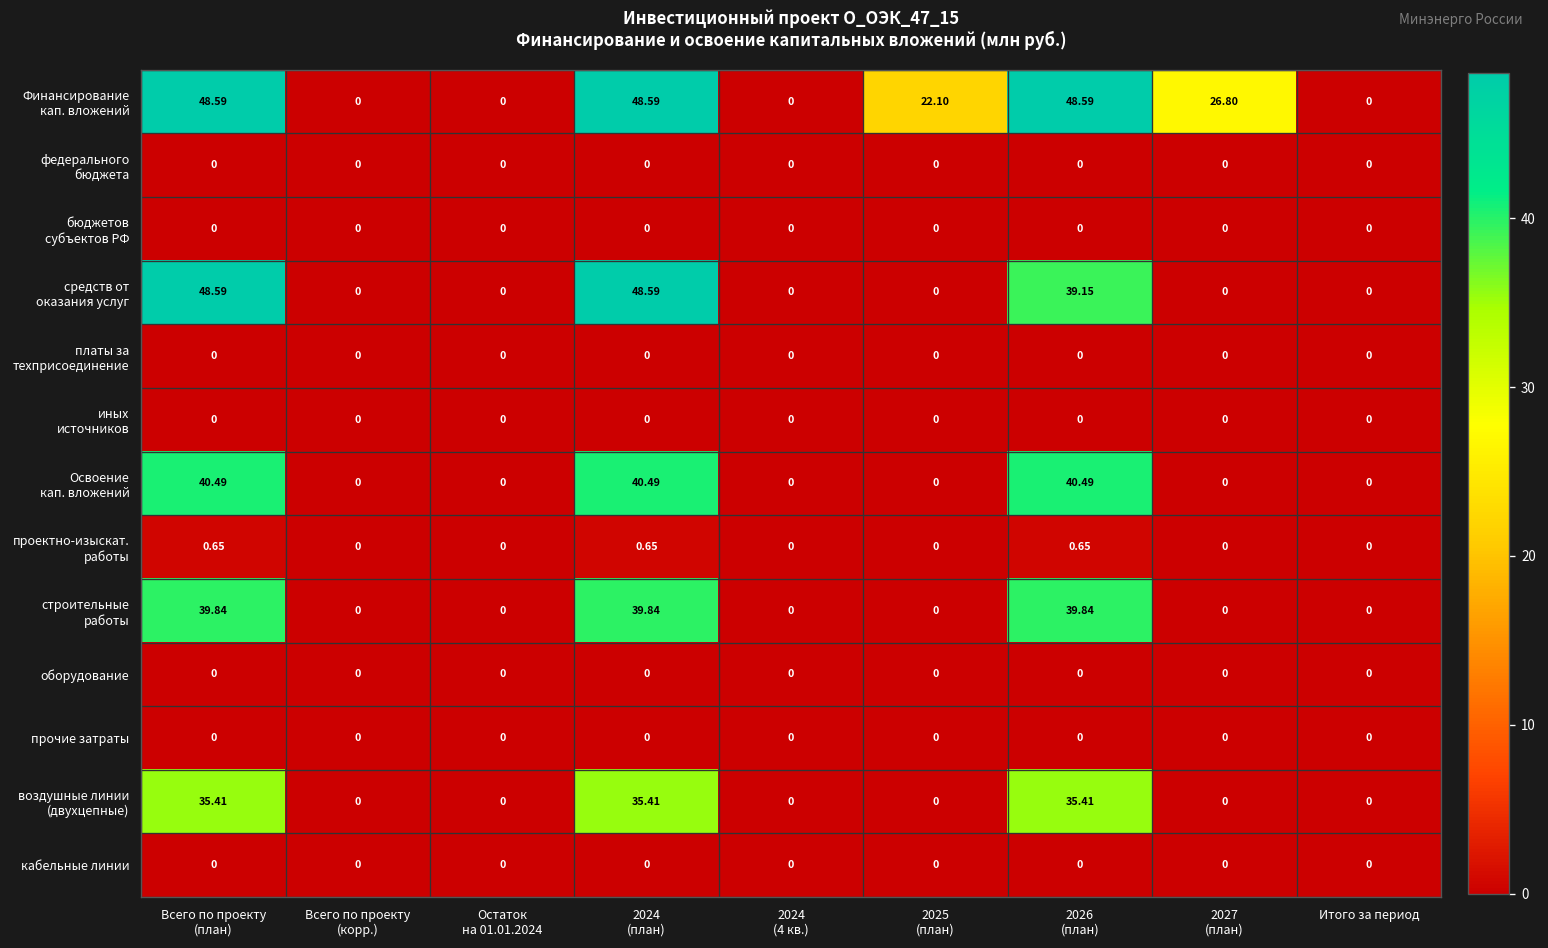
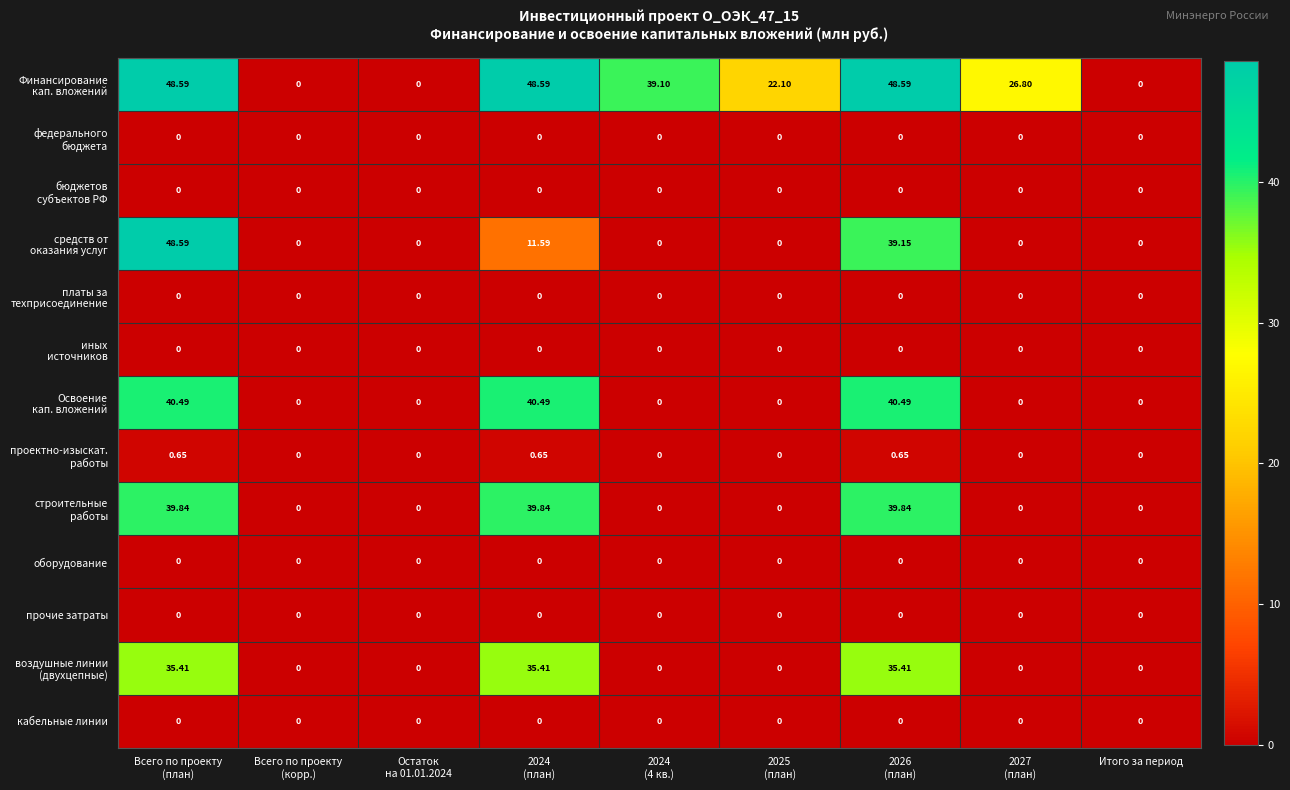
  {
    "Финансирование кап. вложений": {
      "Всего по проекту (план)": 48.59,
      "Всего по проекту (корр.)": 0,
      "Остаток на 01.01.2024": 0,
      "2024 (план)": 48.59,
-     "2024 (4 кв.)": 0,
+     "2024 (4 кв.)": 39.10,
      "2025 (план)": 22.10,
      "2026 (план)": 48.59,
      "2027 (план)": 26.80,
      "Итого за период": 0
    },
    "федерального бюджета": {
      "Всего по проекту (план)": 0,
      "Всего по проекту (корр.)": 0,
      "Остаток на 01.01.2024": 0,
      "2024 (план)": 0,
      "2024 (4 кв.)": 0,
      "2025 (план)": 0,
      "2026 (план)": 0,
      "2027 (план)": 0,
      "Итого за период": 0
    },
    "бюджетов субъектов РФ": {
      "Всего по проекту (план)": 0,
      "Всего по проекту (корр.)": 0,
      "Остаток на 01.01.2024": 0,
      "2024 (план)": 0,
      "2024 (4 кв.)": 0,
      "2025 (план)": 0,
      "2026 (план)": 0,
      "2027 (план)": 0,
      "Итого за период": 0
    },
    "средств от оказания услуг": {
      "Всего по проекту (план)": 48.59,
      "Всего по проекту (корр.)": 0,
      "Остаток на 01.01.2024": 0,
-     "2024 (план)": 48.59,
+     "2024 (план)": 11.59,
      "2024 (4 кв.)": 0,
      "2025 (план)": 0,
      "2026 (план)": 39.15,
      "2027 (план)": 0,
      "Итого за период": 0
    },
    "платы за техприсоединение": {
      "Всего по проекту (план)": 0,
      "Всего по проекту (корр.)": 0,
      "Остаток на 01.01.2024": 0,
      "2024 (план)": 0,
      "2024 (4 кв.)": 0,
      "2025 (план)": 0,
      "2026 (план)": 0,
      "2027 (план)": 0,
      "Итого за период": 0
    },
    "иных источников": {
      "Всего по проекту (план)": 0,
      "Всего по проекту (корр.)": 0,
      "Остаток на 01.01.2024": 0,
      "2024 (план)": 0,
      "2024 (4 кв.)": 0,
      "2025 (план)": 0,
      "2026 (план)": 0,
      "2027 (план)": 0,
      "Итого за период": 0
    },
    "Освоение кап. вложений": {
      "Всего по проекту (план)": 40.49,
      "Всего по проекту (корр.)": 0,
      "Остаток на 01.01.2024": 0,
      "2024 (план)": 40.49,
      "2024 (4 кв.)": 0,
      "2025 (план)": 0,
      "2026 (план)": 40.49,
      "2027 (план)": 0,
      "Итого за период": 0
    },
    "проектно-изыскат. работы": {
      "Всего по проекту (план)": 0.65,
      "Всего по проекту (корр.)": 0,
      "Остаток на 01.01.2024": 0,
      "2024 (план)": 0.65,
      "2024 (4 кв.)": 0,
      "2025 (план)": 0,
      "2026 (план)": 0.65,
      "2027 (план)": 0,
      "Итого за период": 0
    },
    "строительные работы": {
      "Всего по проекту (план)": 39.84,
      "Всего по проекту (корр.)": 0,
      "Остаток на 01.01.2024": 0,
      "2024 (план)": 39.84,
      "2024 (4 кв.)": 0,
      "2025 (план)": 0,
      "2026 (план)": 39.84,
      "2027 (план)": 0,
      "Итого за период": 0
    },
    "оборудование": {
      "Всего по проекту (план)": 0,
      "Всего по проекту (корр.)": 0,
      "Остаток на 01.01.2024": 0,
      "2024 (план)": 0,
      "2024 (4 кв.)": 0,
      "2025 (план)": 0,
      "2026 (план)": 0,
      "2027 (план)": 0,
      "Итого за период": 0
    },
    "прочие затраты": {
      "Всего по проекту (план)": 0,
      "Всего по проекту (корр.)": 0,
      "Остаток на 01.01.2024": 0,
      "2024 (план)": 0,
      "2024 (4 кв.)": 0,
      "2025 (план)": 0,
      "2026 (план)": 0,
      "2027 (план)": 0,
      "Итого за период": 0
    },
    "воздушные линии (двухцепные)": {
      "Всего по проекту (план)": 35.41,
      "Всего по проекту (корр.)": 0,
      "Остаток на 01.01.2024": 0,
      "2024 (план)": 35.41,
      "2024 (4 кв.)": 0,
      "2025 (план)": 0,
      "2026 (план)": 35.41,
      "2027 (план)": 0,
      "Итого за период": 0
    },
    "кабельные линии": {
      "Всего по проекту (план)": 0,
      "Всего по проекту (корр.)": 0,
      "Остаток на 01.01.2024": 0,
      "2024 (план)": 0,
      "2024 (4 кв.)": 0,
      "2025 (план)": 0,
      "2026 (план)": 0,
      "2027 (план)": 0,
      "Итого за период": 0
    }
  }
